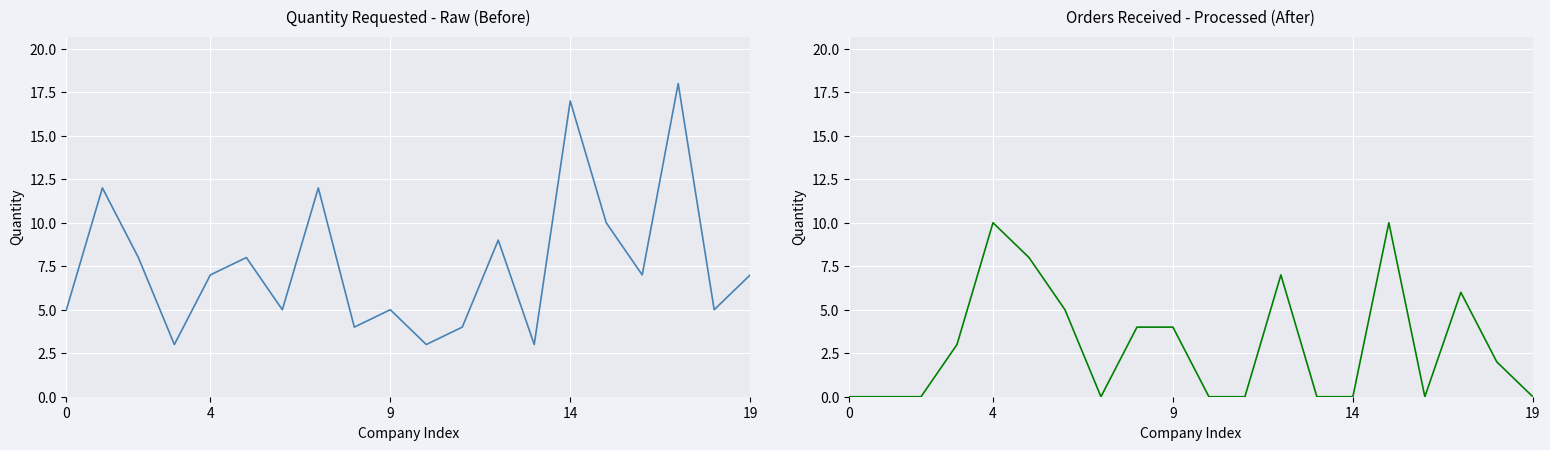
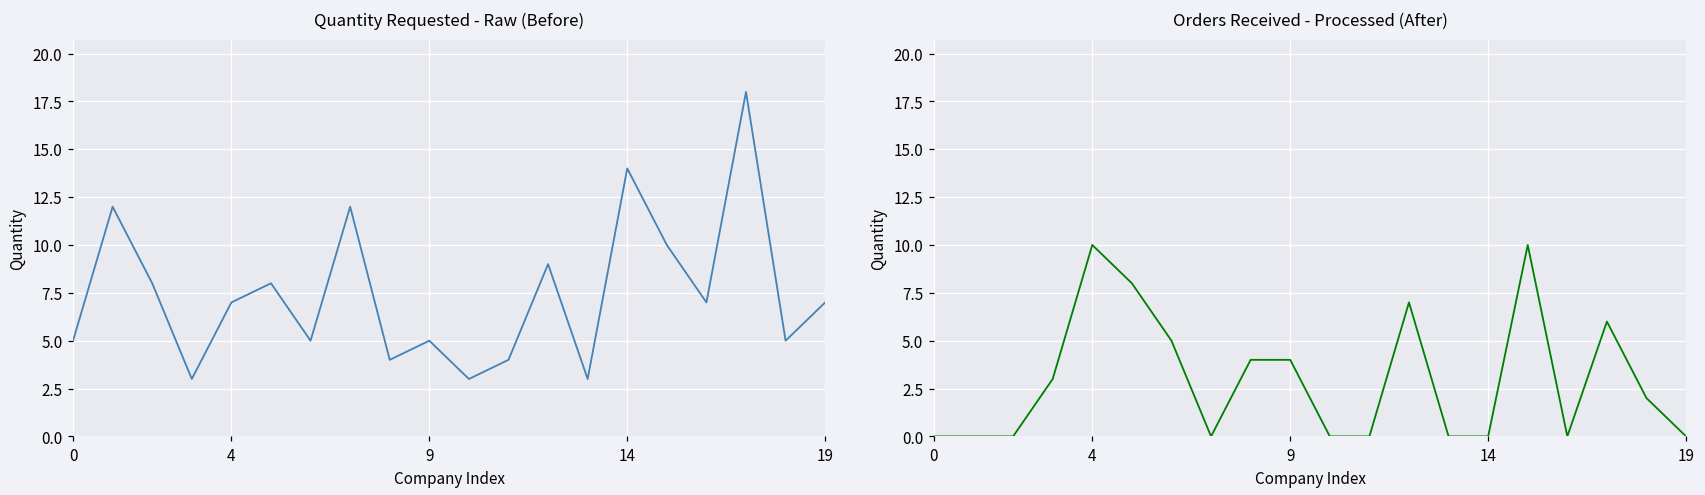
  {
    "Quantity Requested - Raw (Before)": {
      "0": 5,
      "4": 7,
      "9": 5,
-     "14": 17,
+     "14": 14,
      "19": 7
    },
    "Orders Received - Processed (After)": {
      "0": 0.0,
      "4": 10.0,
      "9": 4.0,
      "14": 0.0,
      "19": 0.0
    }
  }
